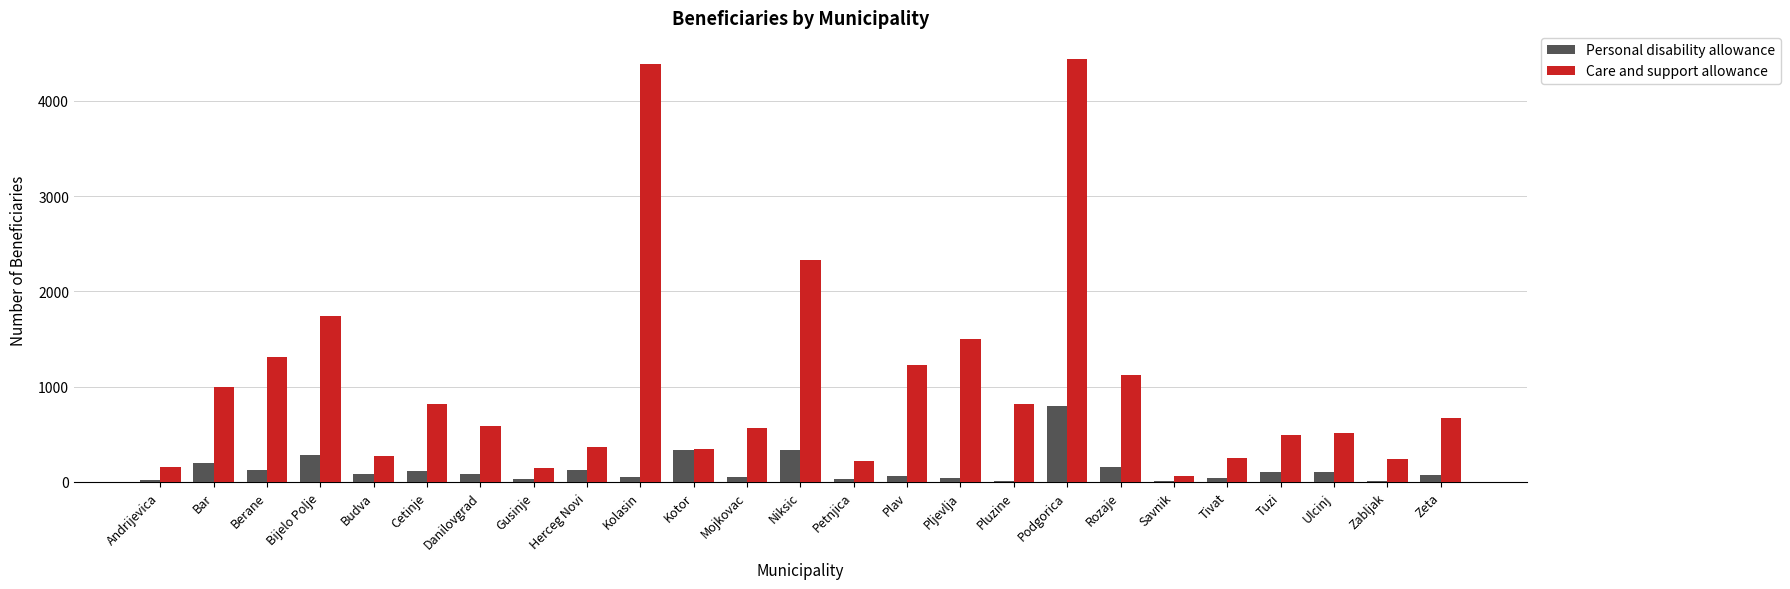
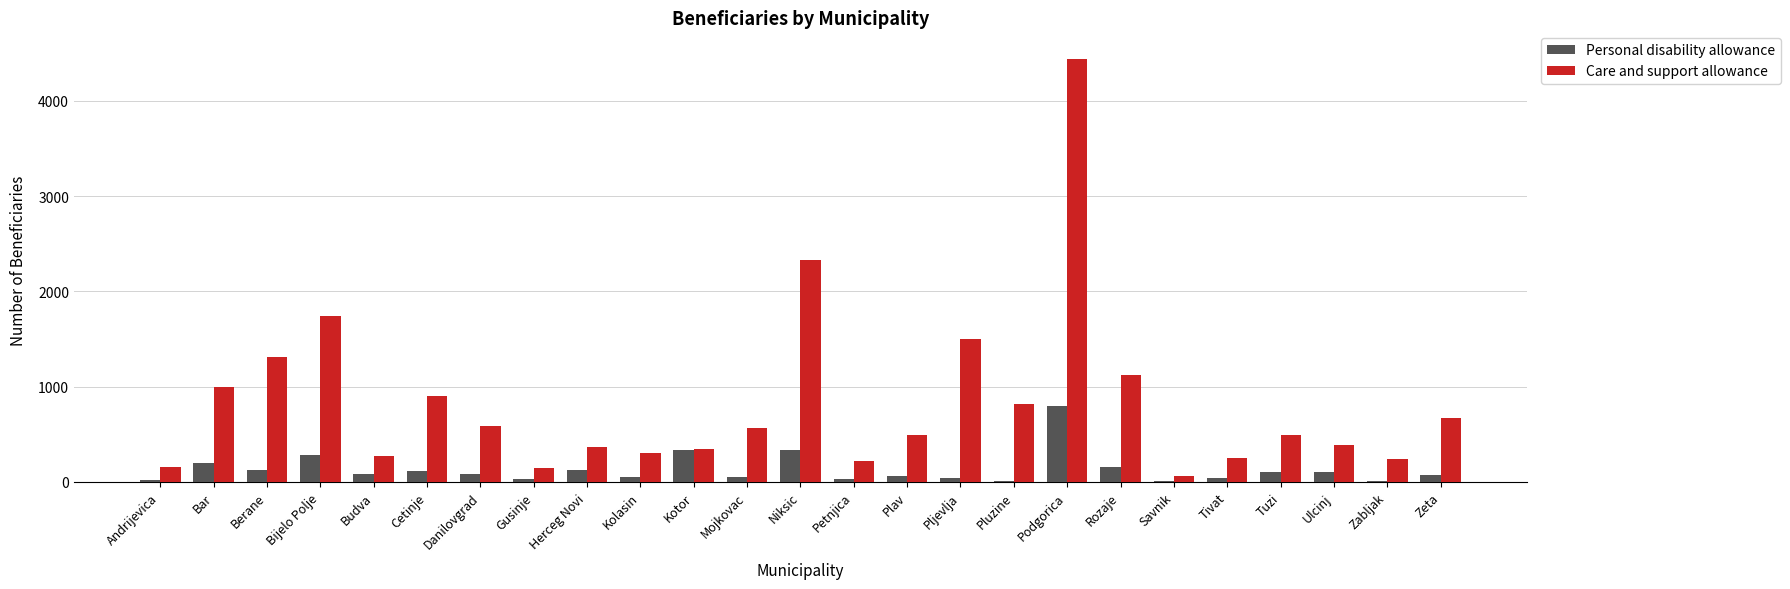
  {
    "Personal disability allowance": {
      "Bar": 200,
      "Berane": 100,
      "Bijelo Polje": 300,
      "Budva": 100,
      "Cetinje": 100,
      "Danilovgrad": 100,
      "Gusinje": 0,
      "Herceg Novi": 100,
      "Kolasin": 0,
      "Kotor": 300,
      "Mojkovac": 0,
      "Niksic": 300,
      "Petnjica": 0,
      "Plav": 100,
      "Pljevlja": 0,
      "Podgorica": 800,
      "Rozaje": 200,
      "Tivat": 0,
      "Tuzi": 100,
      "Ulcinj": 100,
      "Zeta": 100
    },
    "Care and support allowance": {
      "Andrijevica": 200,
      "Bar": 1000,
      "Berane": 1300,
      "Bijelo Polje": 1700,
      "Budva": 300,
-     "Cetinje": 800,
+     "Cetinje": 900,
      "Danilovgrad": 600,
      "Gusinje": 100,
      "Herceg Novi": 400,
-     "Kolasin": 4400,
+     "Kolasin": 300,
      "Kotor": 400,
      "Mojkovac": 600,
      "Niksic": 2300,
      "Petnjica": 200,
-     "Plav": 1200,
+     "Plav": 500,
      "Pljevlja": 1500,
      "Pluzine": 800,
      "Podgorica": 4400,
      "Rozaje": 1100,
      "Savnik": 100,
      "Tivat": 300,
      "Tuzi": 500,
-     "Ulcinj": 500,
+     "Ulcinj": 400,
      "Zabljak": 200,
      "Zeta": 700
    }
  }
